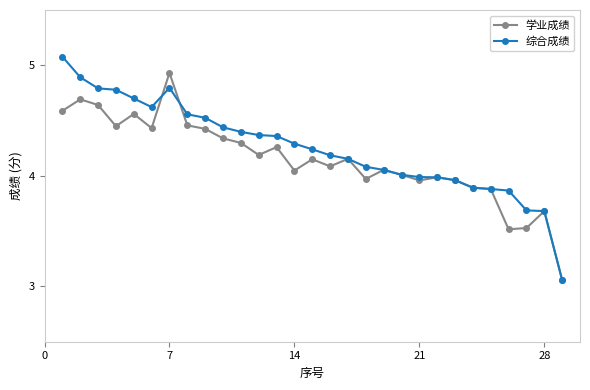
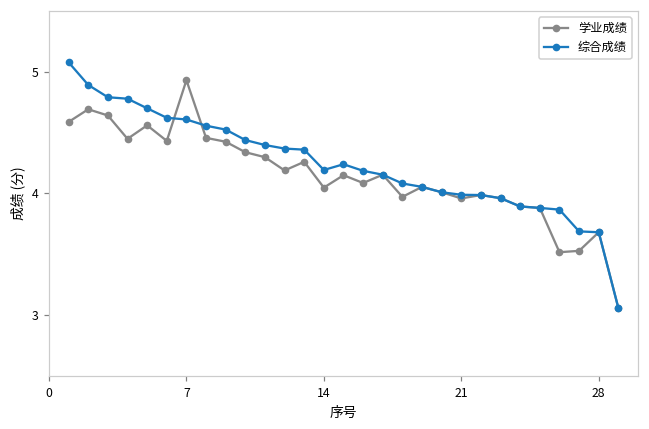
  {
    "学业成绩": {
      "7": 4.93,
      "14": 4.05,
      "21": 3.96
    },
    "综合成绩": {
-     "7": 4.80,
-     "14": 4.29,
+     "7": 4.61,
+     "14": 4.19,
      "21": 3.99
    }
  }
